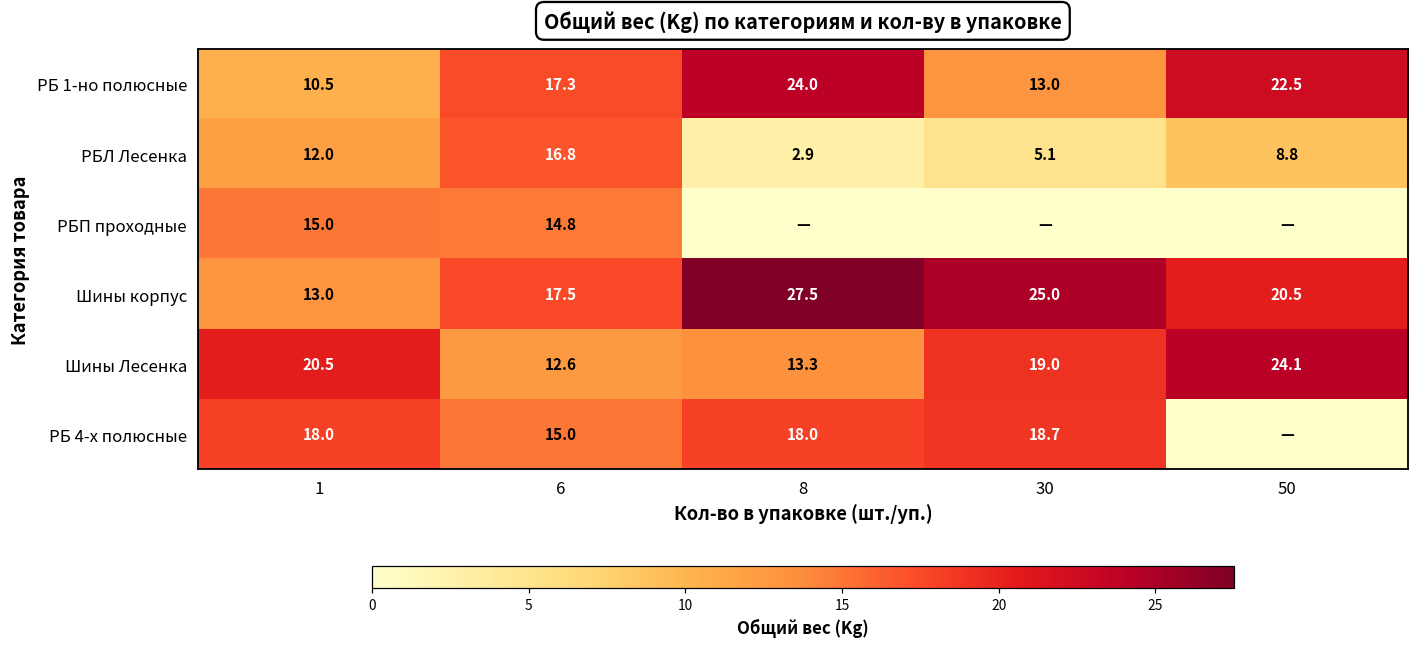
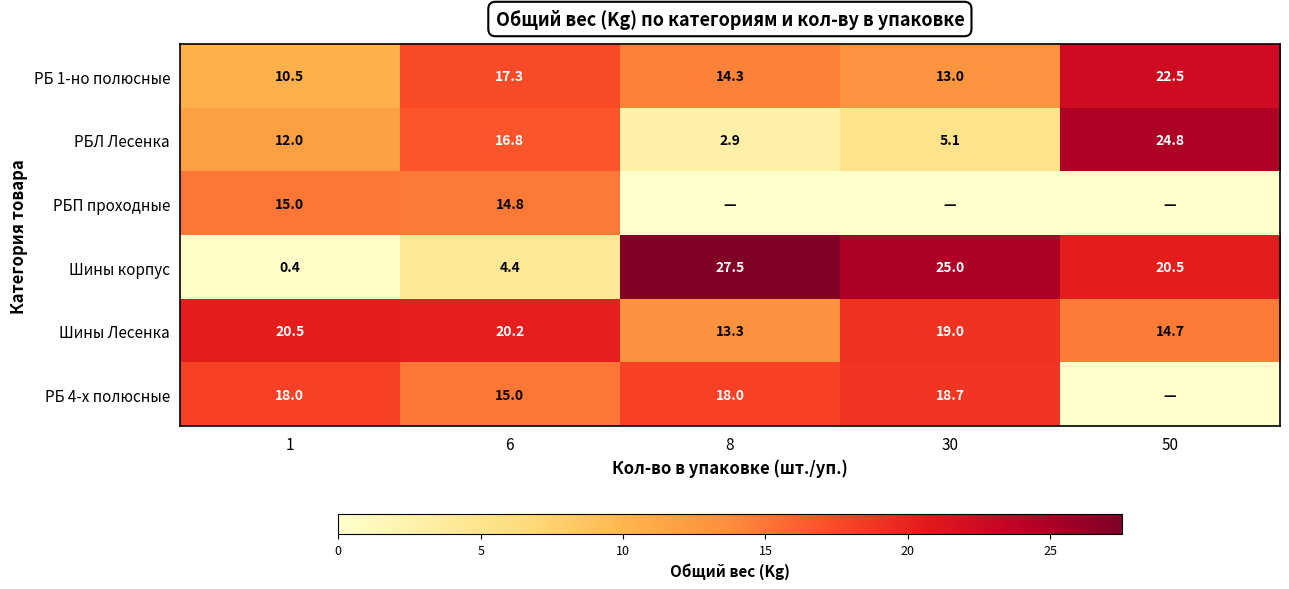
  {
    "РБ 1-но полюсные": {
      "1": 10.5,
      "6": 17.3,
-     "8": 24.0,
+     "8": 14.3,
      "30": 13.0,
      "50": 22.5
    },
    "РБЛ Лесенка": {
      "1": 12.0,
      "6": 16.8,
      "8": 2.9,
      "30": 5.1,
-     "50": 8.8
+     "50": 24.8
    },
    "РБП проходные": {
      "1": 15.0,
      "6": 14.8
    },
    "Шины корпус": {
-     "1": 13.0,
-     "6": 17.5,
+     "1": 0.4,
+     "6": 4.4,
      "8": 27.5,
      "30": 25.0,
      "50": 20.5
    },
    "Шины Лесенка": {
      "1": 20.5,
-     "6": 12.6,
+     "6": 20.2,
      "8": 13.3,
      "30": 19.0,
-     "50": 24.1
+     "50": 14.7
    },
    "РБ 4-х полюсные": {
      "1": 18.0,
      "6": 15.0,
      "8": 18.0,
      "30": 18.7
    }
  }
